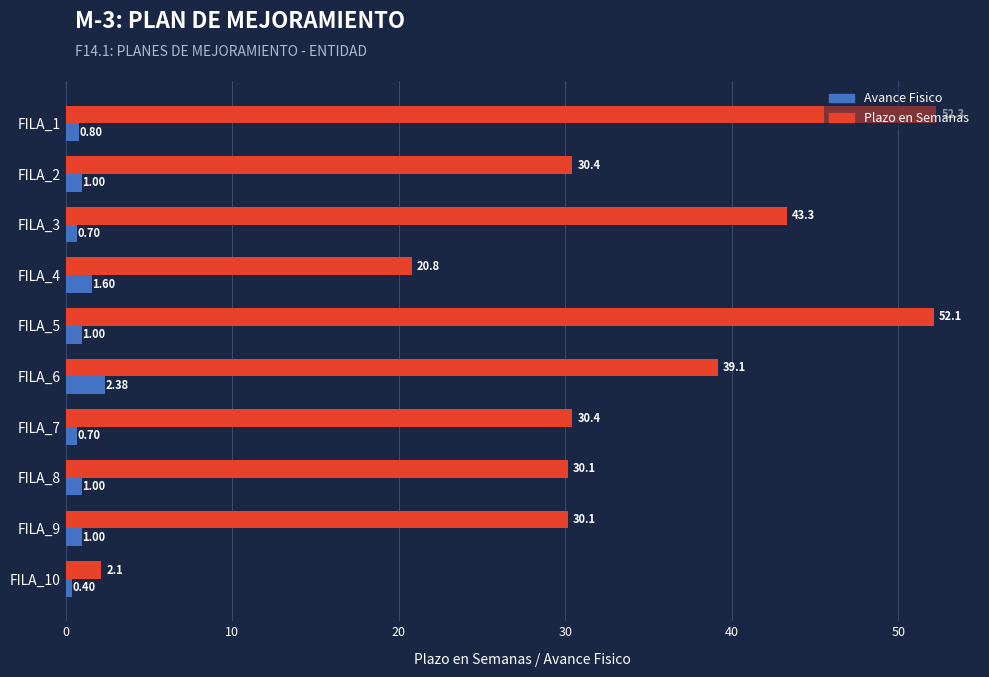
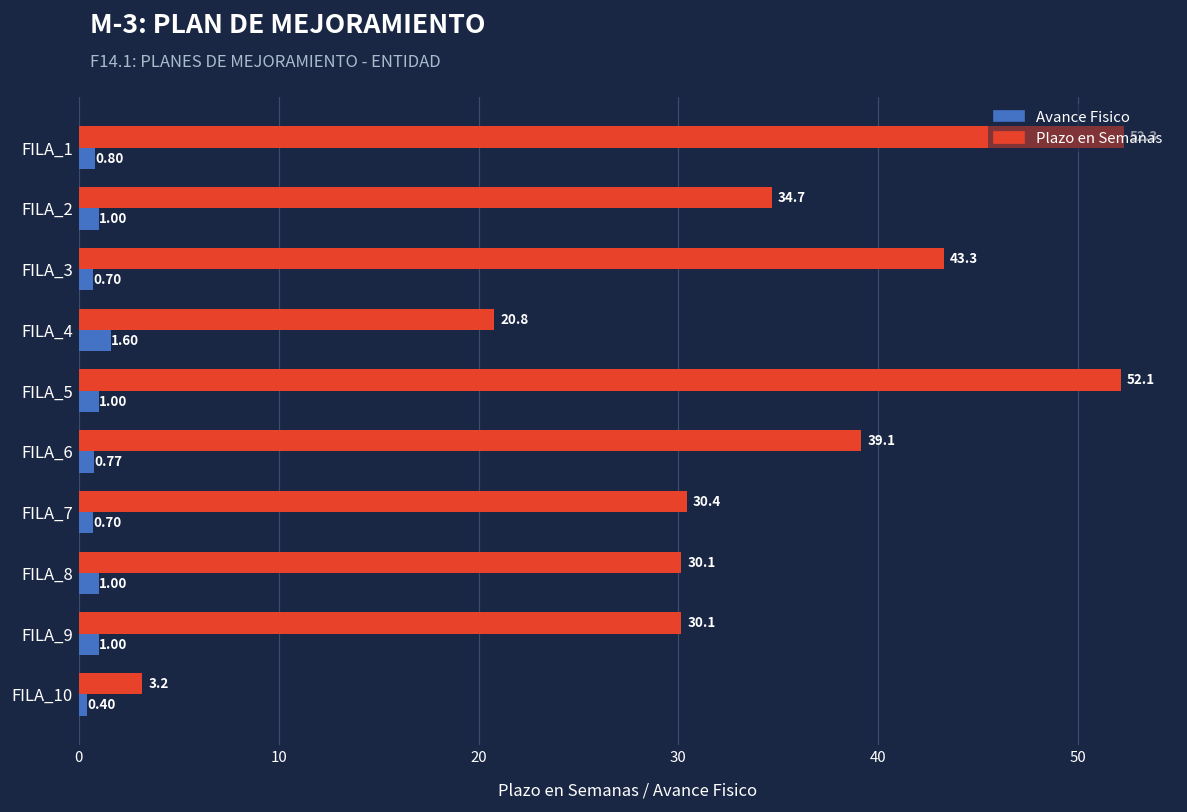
  {
    "Avance Fisico": {
      "FILA_1": 0.80,
      "FILA_2": 1.00,
      "FILA_3": 0.70,
      "FILA_4": 1.60,
      "FILA_5": 1.00,
-     "FILA_6": 2.38,
+     "FILA_6": 0.77,
      "FILA_7": 0.70,
      "FILA_8": 1.00,
      "FILA_9": 1.00,
      "FILA_10": 0.40
    },
    "Plazo en Semanas": {
-     "FILA_2": 30.4,
+     "FILA_2": 34.7,
      "FILA_3": 43.3,
      "FILA_4": 20.8,
      "FILA_5": 52.1,
      "FILA_6": 39.1,
      "FILA_7": 30.4,
      "FILA_8": 30.1,
      "FILA_9": 30.1,
-     "FILA_10": 2.1
+     "FILA_10": 3.2
    }
  }
